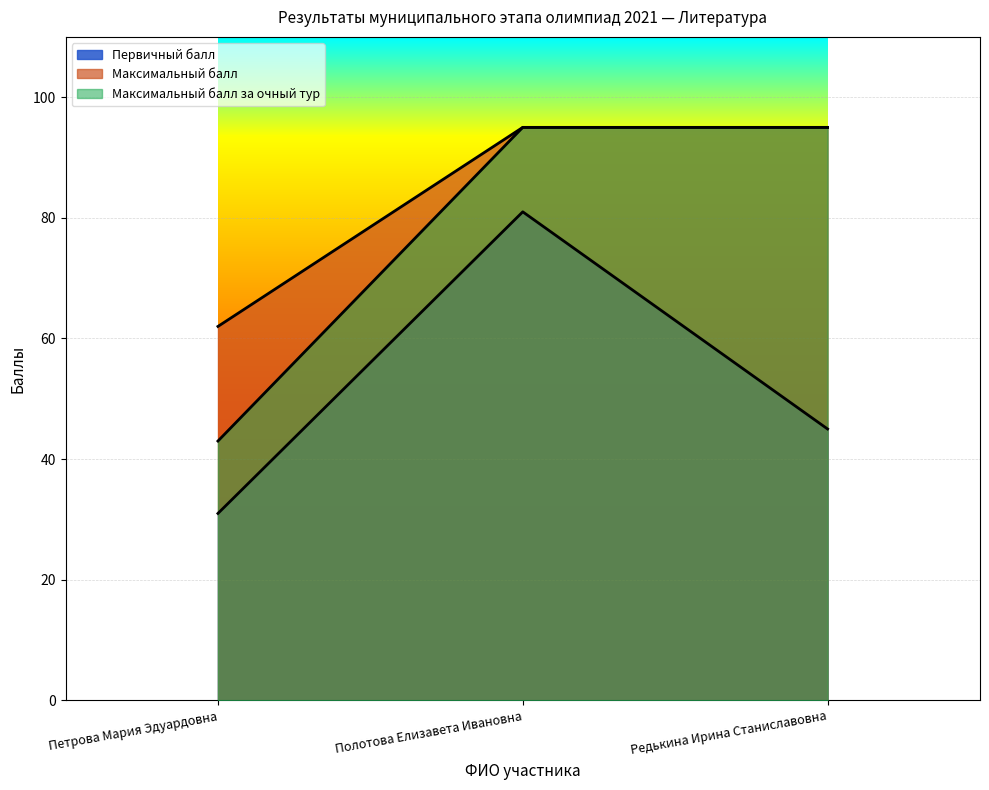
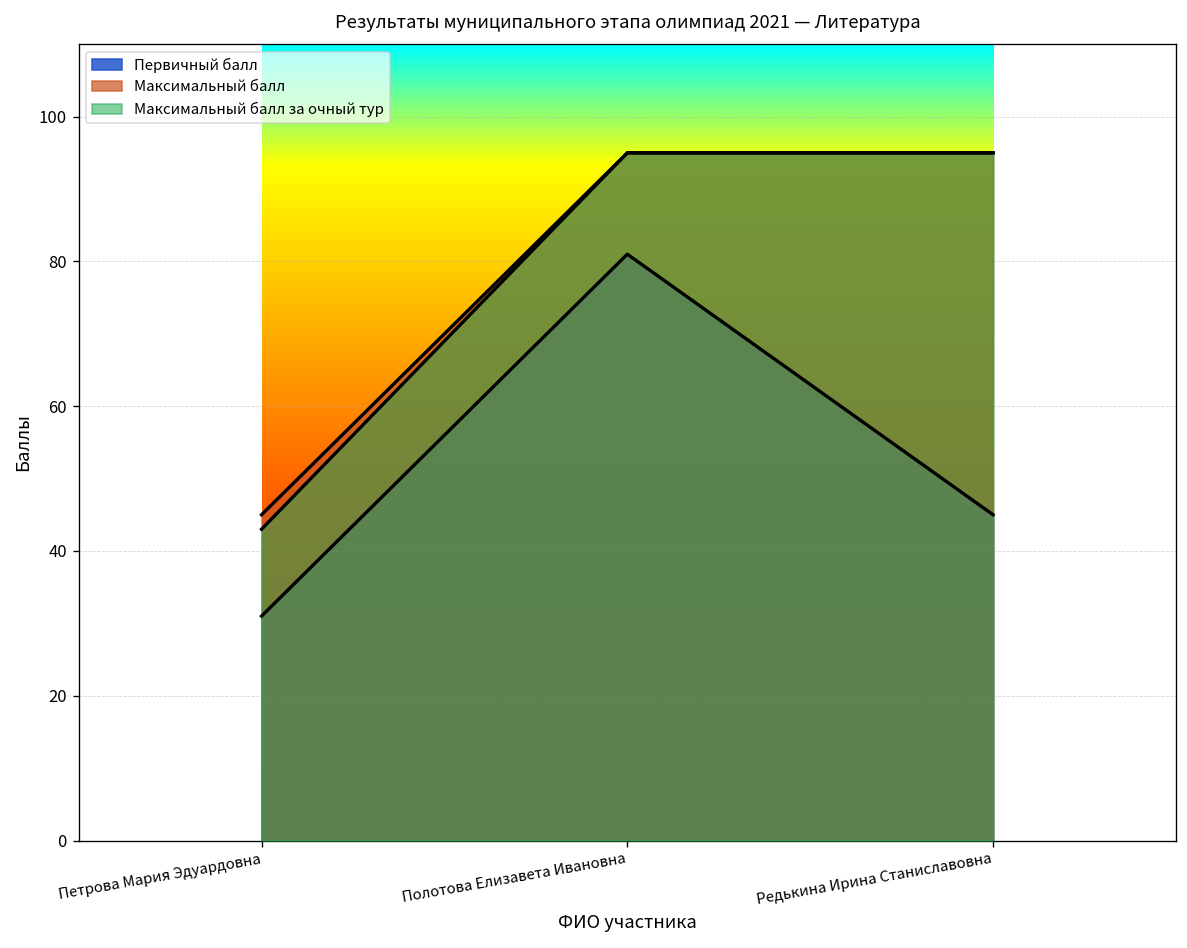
  {
    "Первичный балл": {
      "Петрова Мария Эдуардовна": 31,
      "Полотова Елизавета Ивановна": 81,
      "Редькина Ирина Станиславовна": 45
    },
    "Максимальный балл": {
-     "Петрова Мария Эдуардовна": 62
+     "Петрова Мария Эдуардовна": 45
    },
    "Максимальный балл за очный тур": {
      "Петрова Мария Эдуардовна": 43
    }
  }
